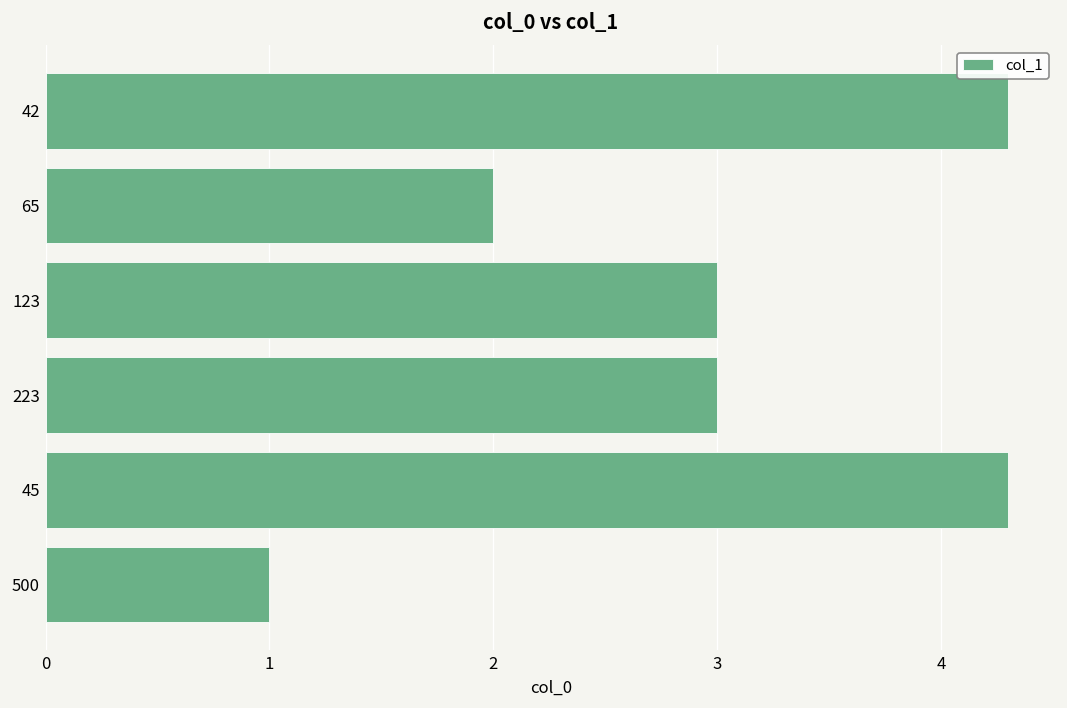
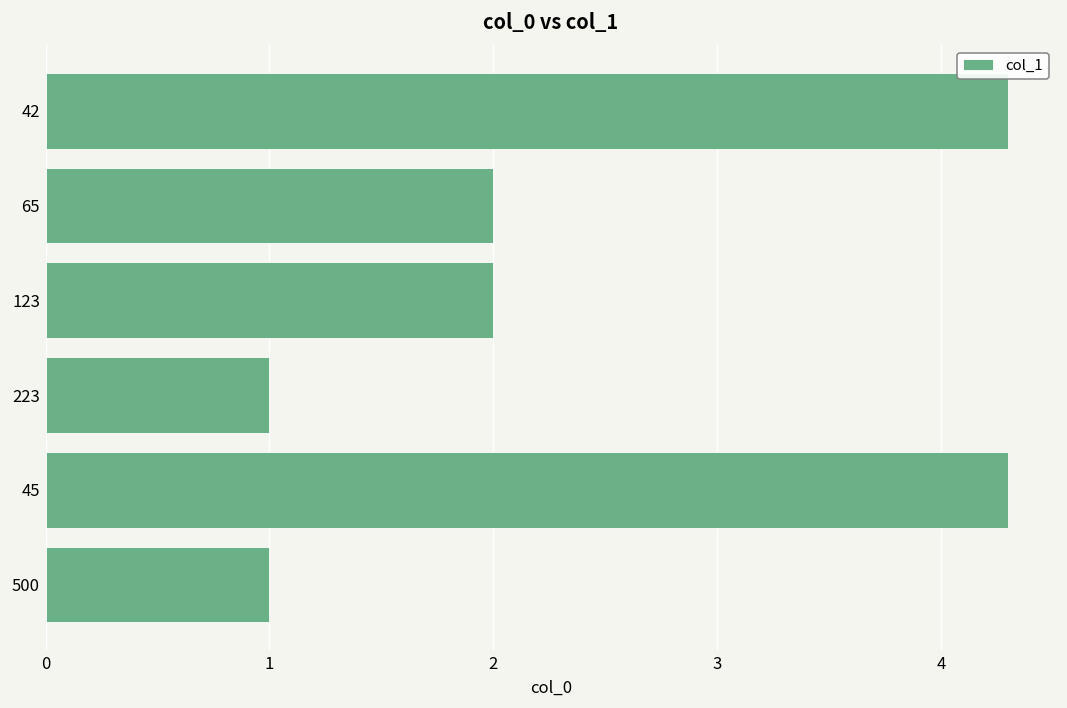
  {
    "42": 4.30,
    "65": 2,
-   "123": 3,
-   "223": 3,
+   "123": 2,
+   "223": 1,
    "45": 4.30,
    "500": 1
  }
